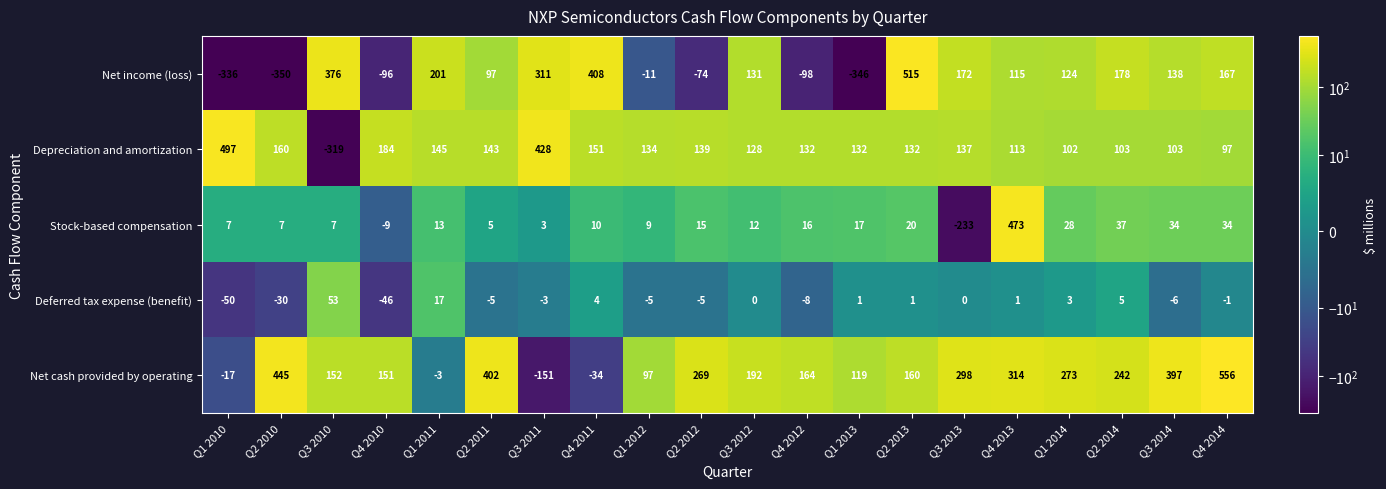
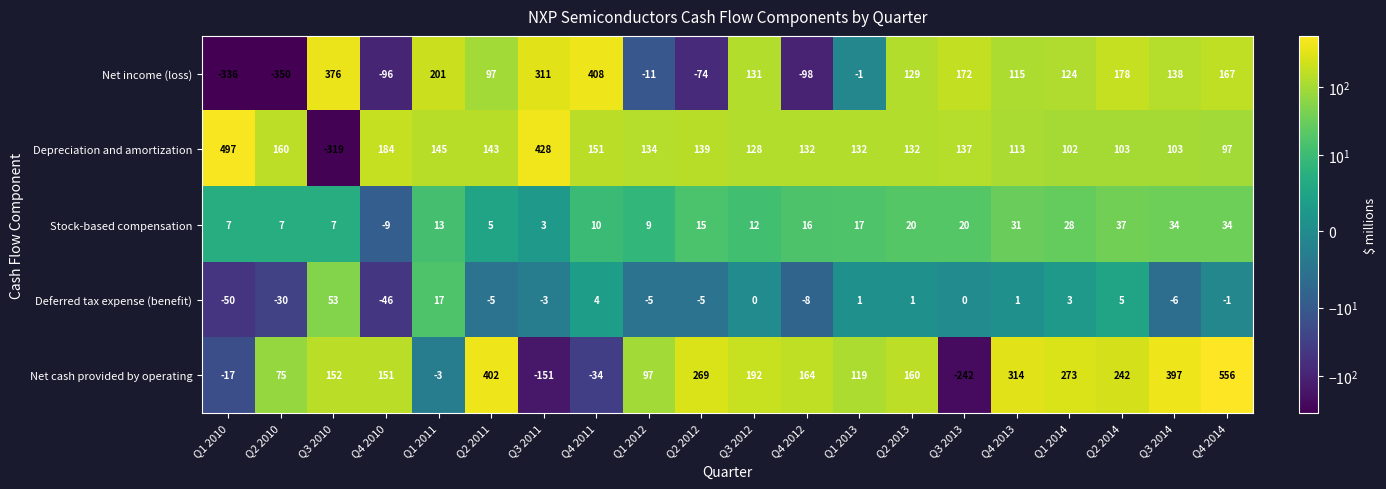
  {
    "Net income (loss)": {
      "Q1 2010": -336,
      "Q2 2010": -350,
      "Q3 2010": 376,
      "Q4 2010": -96,
      "Q1 2011": 201,
      "Q2 2011": 97,
      "Q3 2011": 311,
      "Q4 2011": 408,
      "Q1 2012": -11,
      "Q2 2012": -74,
      "Q3 2012": 131,
      "Q4 2012": -98,
-     "Q1 2013": -346,
-     "Q2 2013": 515,
+     "Q1 2013": -1,
+     "Q2 2013": 129,
      "Q3 2013": 172,
      "Q4 2013": 115,
      "Q1 2014": 124,
      "Q2 2014": 178,
      "Q3 2014": 138,
      "Q4 2014": 167
    },
    "Depreciation and amortization": {
      "Q1 2010": 497,
      "Q2 2010": 160,
      "Q3 2010": -319,
      "Q4 2010": 184,
      "Q1 2011": 145,
      "Q2 2011": 143,
      "Q3 2011": 428,
      "Q4 2011": 151,
      "Q1 2012": 134,
      "Q2 2012": 139,
      "Q3 2012": 128,
      "Q4 2012": 132,
      "Q1 2013": 132,
      "Q2 2013": 132,
      "Q3 2013": 137,
      "Q4 2013": 113,
      "Q1 2014": 102,
      "Q2 2014": 103,
      "Q3 2014": 103,
      "Q4 2014": 97
    },
    "Stock-based compensation": {
      "Q1 2010": 7,
      "Q2 2010": 7,
      "Q3 2010": 7,
      "Q4 2010": -9,
      "Q1 2011": 13,
      "Q2 2011": 5,
      "Q3 2011": 3,
      "Q4 2011": 10,
      "Q1 2012": 9,
      "Q2 2012": 15,
      "Q3 2012": 12,
      "Q4 2012": 16,
      "Q1 2013": 17,
      "Q2 2013": 20,
-     "Q3 2013": -233,
-     "Q4 2013": 473,
+     "Q3 2013": 20,
+     "Q4 2013": 31,
      "Q1 2014": 28,
      "Q2 2014": 37,
      "Q3 2014": 34,
      "Q4 2014": 34
    },
    "Deferred tax expense (benefit)": {
      "Q1 2010": -50,
      "Q2 2010": -30,
      "Q3 2010": 53,
      "Q4 2010": -46,
      "Q1 2011": 17,
      "Q2 2011": -5,
      "Q3 2011": -3,
      "Q4 2011": 4,
      "Q1 2012": -5,
      "Q2 2012": -5,
      "Q3 2012": 0,
      "Q4 2012": -8,
      "Q1 2013": 1,
      "Q2 2013": 1,
      "Q3 2013": 0,
      "Q4 2013": 1,
      "Q1 2014": 3,
      "Q2 2014": 5,
      "Q3 2014": -6,
      "Q4 2014": -1
    },
    "Net cash provided by operating": {
      "Q1 2010": -17,
-     "Q2 2010": 445,
+     "Q2 2010": 75,
      "Q3 2010": 152,
      "Q4 2010": 151,
      "Q1 2011": -3,
      "Q2 2011": 402,
      "Q3 2011": -151,
      "Q4 2011": -34,
      "Q1 2012": 97,
      "Q2 2012": 269,
      "Q3 2012": 192,
      "Q4 2012": 164,
      "Q1 2013": 119,
      "Q2 2013": 160,
-     "Q3 2013": 298,
+     "Q3 2013": -242,
      "Q4 2013": 314,
      "Q1 2014": 273,
      "Q2 2014": 242,
      "Q3 2014": 397,
      "Q4 2014": 556
    }
  }
